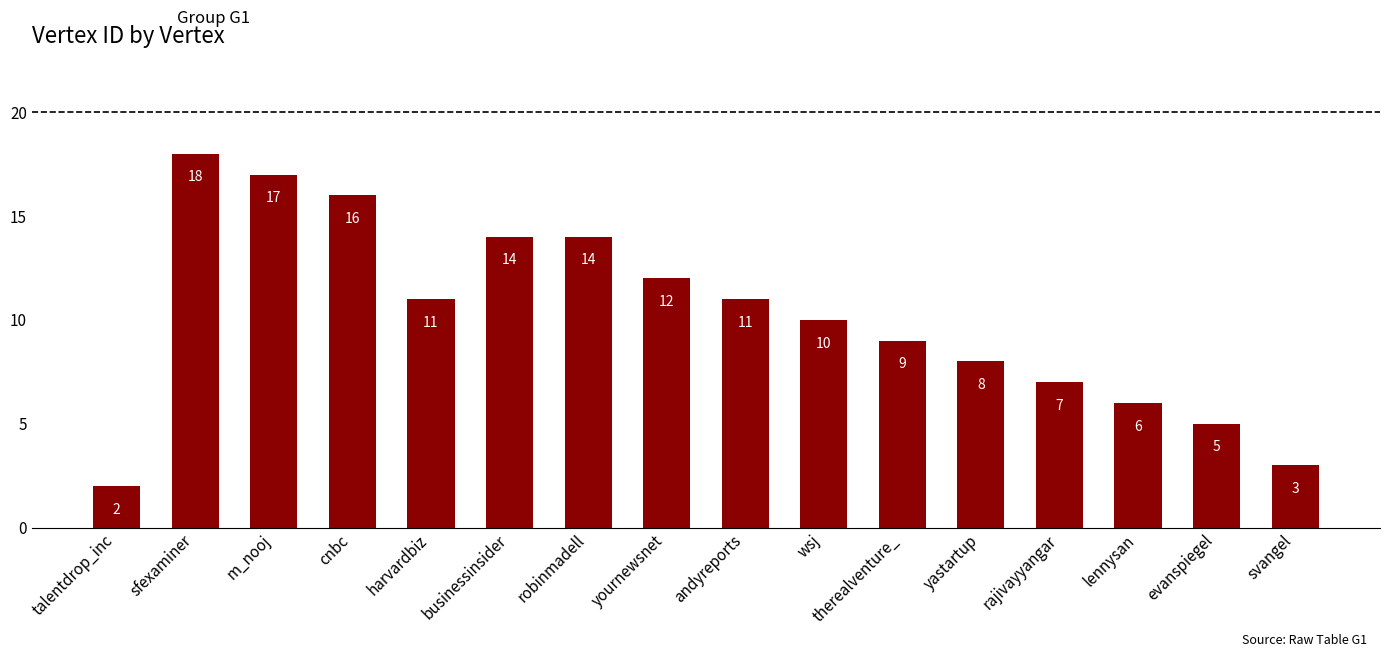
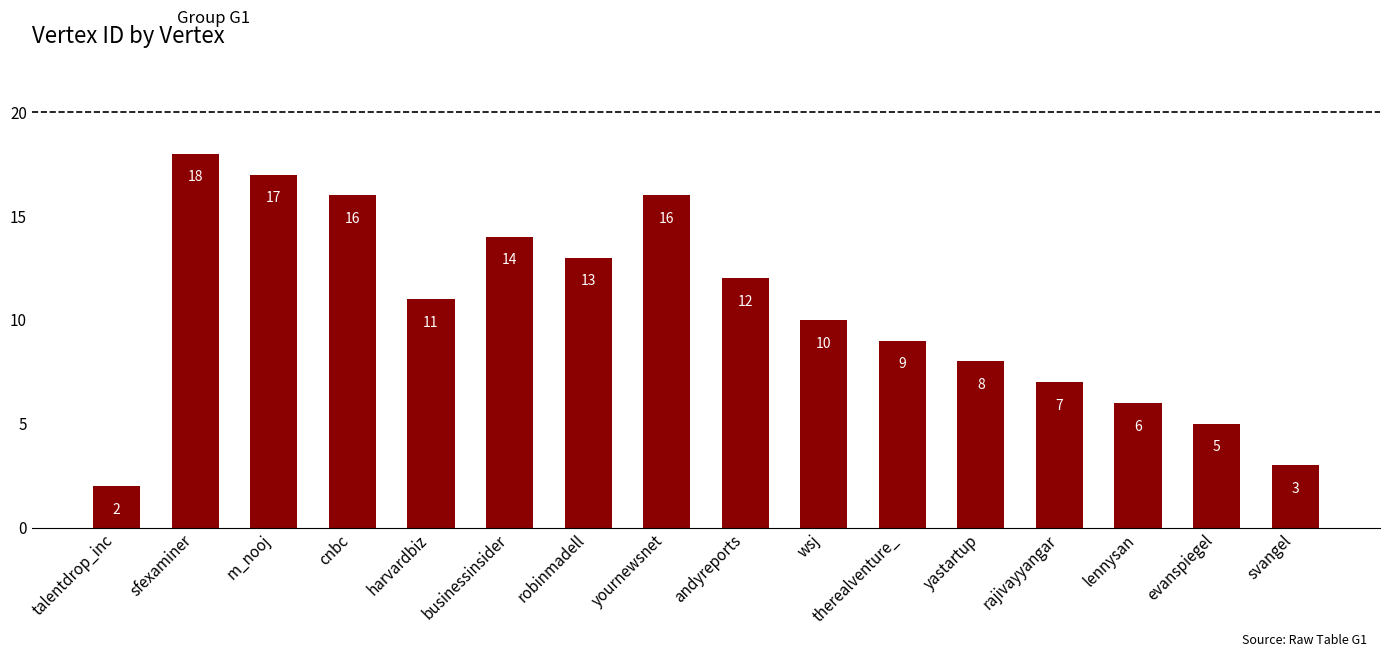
  {
    "talentdrop_inc": 2,
    "sfexaminer": 18,
    "m_nooj": 17,
    "cnbc": 16,
    "harvardbiz": 11,
    "businessinsider": 14,
-   "robinmadell": 14,
-   "yournewsnet": 12,
-   "andyreports": 11,
+   "robinmadell": 13,
+   "yournewsnet": 16,
+   "andyreports": 12,
    "wsj": 10,
    "therealventure_": 9,
    "yastartup": 8,
    "rajivayyangar": 7,
    "lennysan": 6,
    "evanspiegel": 5,
    "svangel": 3
  }
